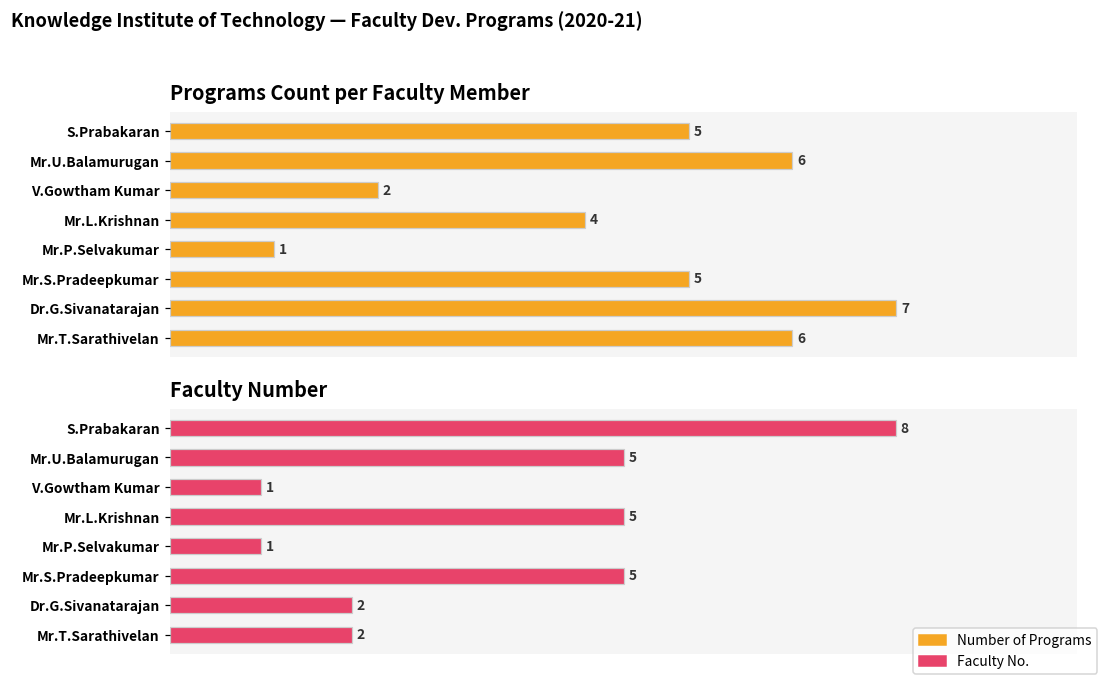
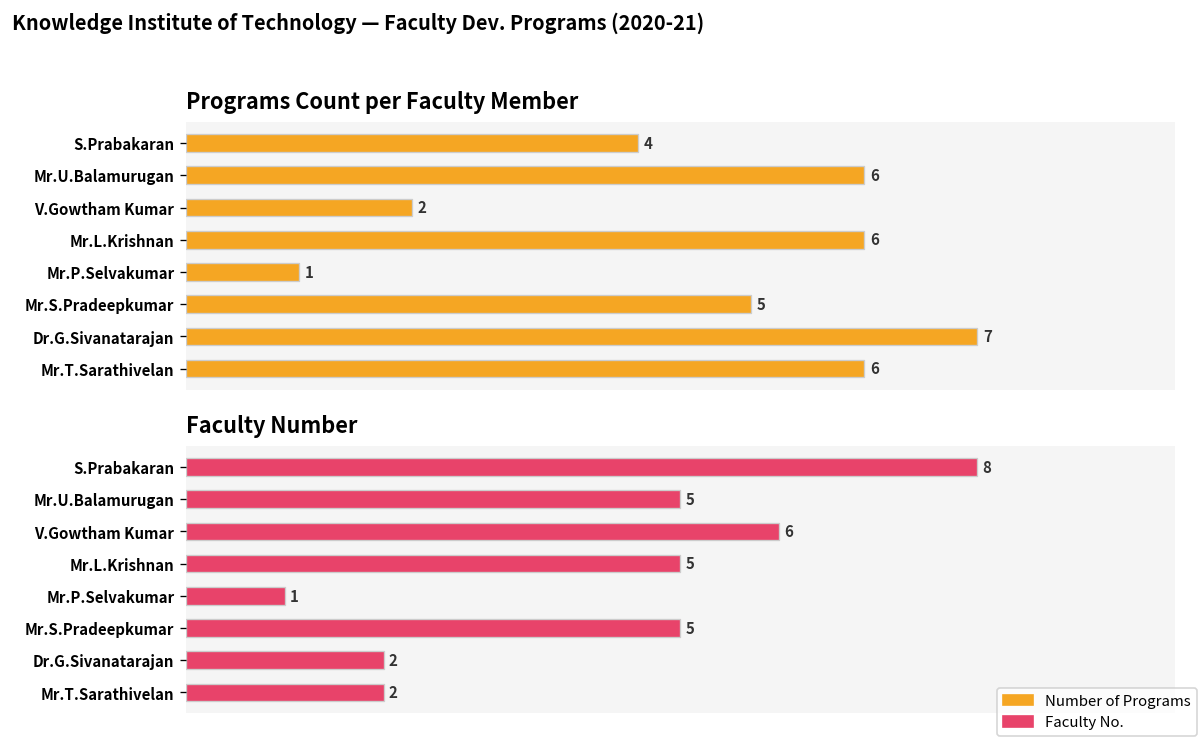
  {
    "Programs Count per Faculty Member": {
-     "S.Prabakaran": 5,
+     "S.Prabakaran": 4,
      "Mr.U.Balamurugan": 6,
      "V.Gowtham Kumar": 2,
-     "Mr.L.Krishnan": 4,
+     "Mr.L.Krishnan": 6,
      "Mr.P.Selvakumar": 1,
      "Mr.S.Pradeepkumar": 5,
      "Dr.G.Sivanatarajan": 7,
      "Mr.T.Sarathivelan": 6
    },
    "Faculty Number": {
      "S.Prabakaran": 8,
      "Mr.U.Balamurugan": 5,
-     "V.Gowtham Kumar": 1,
+     "V.Gowtham Kumar": 6,
      "Mr.L.Krishnan": 5,
      "Mr.P.Selvakumar": 1,
      "Mr.S.Pradeepkumar": 5,
      "Dr.G.Sivanatarajan": 2,
      "Mr.T.Sarathivelan": 2
    }
  }
